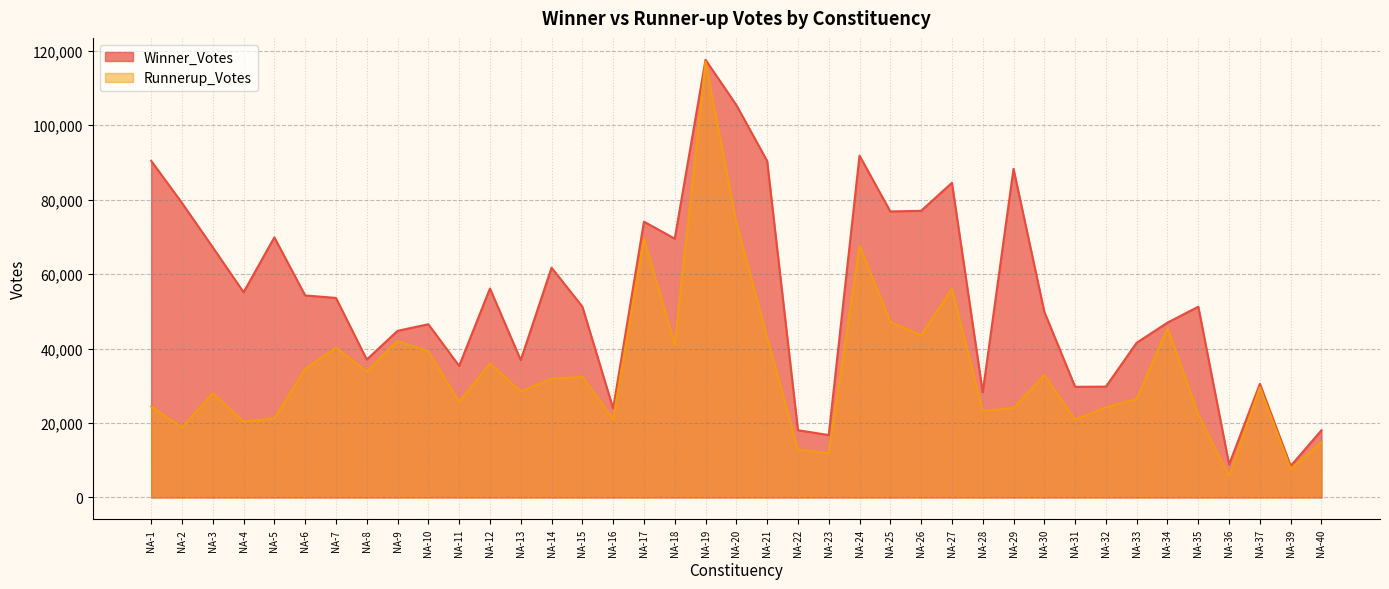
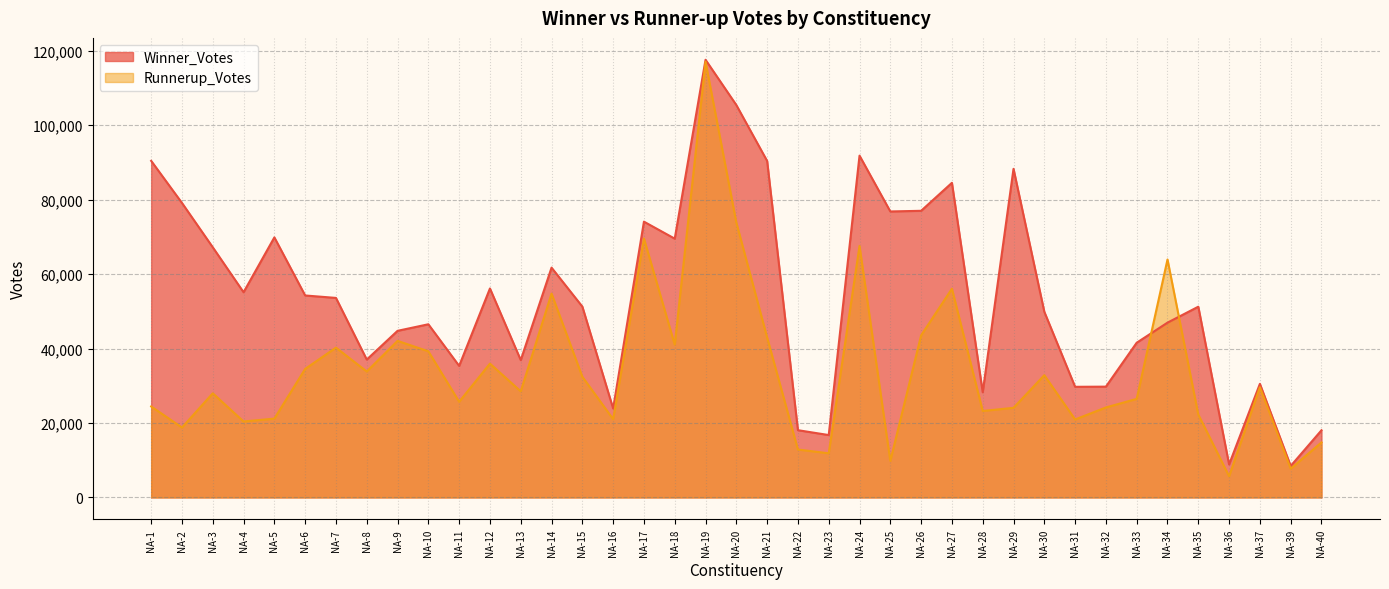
  {
    "Winner_Votes": {
      "NA-1": "90,000",
      "NA-2": "79,000",
      "NA-3": "67,000",
      "NA-4": "55,000",
      "NA-5": "70,000",
      "NA-6": "54,000",
      "NA-7": "54,000",
      "NA-8": "37,000",
      "NA-9": "45,000",
      "NA-10": "47,000",
      "NA-11": "35,000",
      "NA-12": "56,000",
      "NA-13": "37,000",
      "NA-14": "62,000",
      "NA-15": "51,000",
      "NA-16": "24,000",
      "NA-17": "74,000",
      "NA-18": "70,000",
      "NA-20": "105,000",
      "NA-21": "90,000",
      "NA-22": "18,000",
      "NA-23": "17,000",
      "NA-24": "92,000",
      "NA-25": "77,000",
      "NA-26": "77,000",
      "NA-27": "85,000",
      "NA-28": "28,000",
      "NA-29": "88,000",
      "NA-30": "50,000",
      "NA-31": "30,000",
      "NA-32": "30,000",
      "NA-33": "42,000",
      "NA-34": "47,000",
      "NA-35": "51,000",
      "NA-36": "9,000",
      "NA-37": "31,000",
      "NA-39": "8,000",
      "NA-40": "18,000"
    },
    "Runnerup_Votes": {
      "NA-1": "24,000",
      "NA-2": "19,000",
      "NA-3": "28,000",
      "NA-4": "20,000",
      "NA-5": "21,000",
      "NA-6": "35,000",
      "NA-7": "40,000",
      "NA-8": "34,000",
      "NA-9": "42,000",
      "NA-10": "39,000",
      "NA-11": "26,000",
      "NA-12": "36,000",
      "NA-13": "29,000",
-     "NA-14": "32,000",
+     "NA-14": "55,000",
      "NA-15": "32,000",
      "NA-16": "21,000",
      "NA-17": "70,000",
      "NA-18": "41,000",
      "NA-20": "74,000",
      "NA-21": "43,000",
      "NA-22": "13,000",
      "NA-23": "12,000",
      "NA-24": "68,000",
-     "NA-25": "47,000",
+     "NA-25": "10,000",
      "NA-26": "44,000",
      "NA-27": "56,000",
      "NA-28": "23,000",
      "NA-29": "24,000",
      "NA-30": "33,000",
      "NA-31": "21,000",
      "NA-32": "24,000",
      "NA-33": "26,000",
-     "NA-34": "46,000",
+     "NA-34": "64,000",
      "NA-35": "22,000",
      "NA-36": "6,000",
      "NA-37": "30,000",
      "NA-39": "8,000",
      "NA-40": "15,000"
    }
  }
